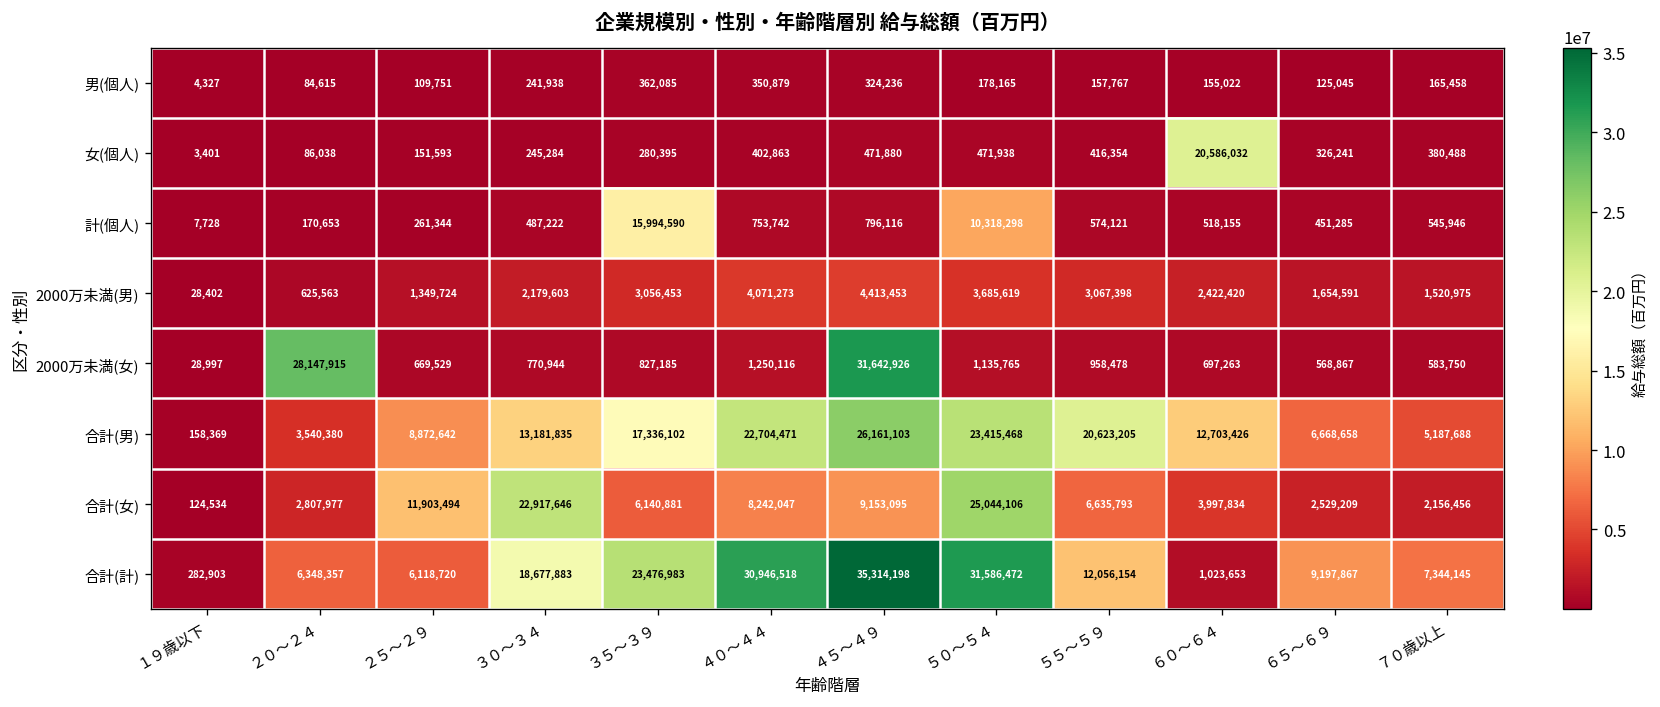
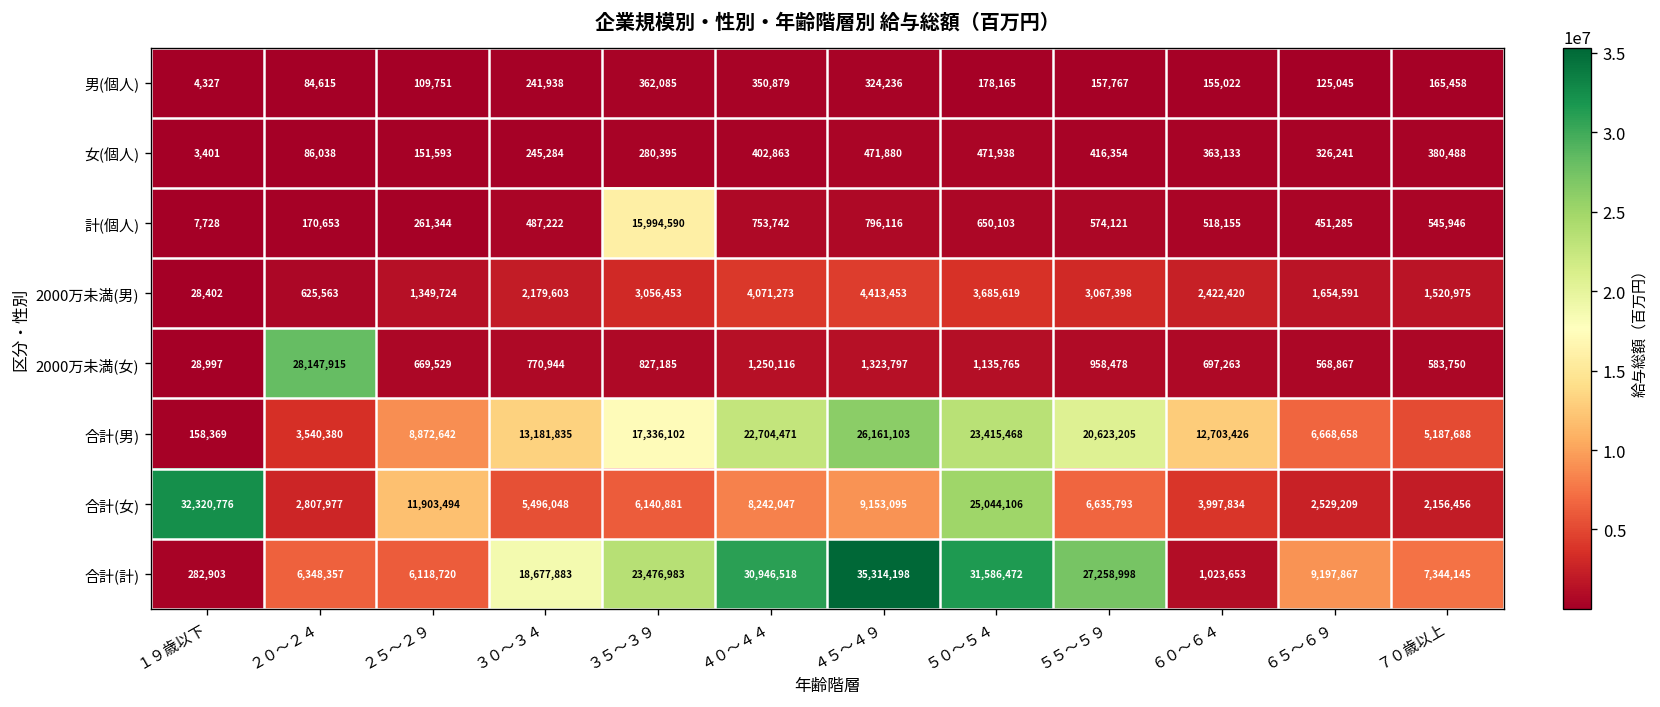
  {
    "男(個人)": {
      "１９歳以下": "4,327",
      "２０～２４": "84,615",
      "２５～２９": "109,751",
      "３０～３４": "241,938",
      "３５～３９": "362,085",
      "４０～４４": "350,879",
      "４５～４９": "324,236",
      "５０～５４": "178,165",
      "５５～５９": "157,767",
      "６０～６４": "155,022",
      "６５～６９": "125,045",
      "７０歳以上": "165,458"
    },
    "女(個人)": {
      "１９歳以下": "3,401",
      "２０～２４": "86,038",
      "２５～２９": "151,593",
      "３０～３４": "245,284",
      "３５～３９": "280,395",
      "４０～４４": "402,863",
      "４５～４９": "471,880",
      "５０～５４": "471,938",
      "５５～５９": "416,354",
-     "６０～６４": "20,586,032",
+     "６０～６４": "363,133",
      "６５～６９": "326,241",
      "７０歳以上": "380,488"
    },
    "計(個人)": {
      "１９歳以下": "7,728",
      "２０～２４": "170,653",
      "２５～２９": "261,344",
      "３０～３４": "487,222",
      "３５～３９": "15,994,590",
      "４０～４４": "753,742",
      "４５～４９": "796,116",
-     "５０～５４": "10,318,298",
+     "５０～５４": "650,103",
      "５５～５９": "574,121",
      "６０～６４": "518,155",
      "６５～６９": "451,285",
      "７０歳以上": "545,946"
    },
    "2000万未満(男)": {
      "１９歳以下": "28,402",
      "２０～２４": "625,563",
      "２５～２９": "1,349,724",
      "３０～３４": "2,179,603",
      "３５～３９": "3,056,453",
      "４０～４４": "4,071,273",
      "４５～４９": "4,413,453",
      "５０～５４": "3,685,619",
      "５５～５９": "3,067,398",
      "６０～６４": "2,422,420",
      "６５～６９": "1,654,591",
      "７０歳以上": "1,520,975"
    },
    "2000万未満(女)": {
      "１９歳以下": "28,997",
      "２０～２４": "28,147,915",
      "２５～２９": "669,529",
      "３０～３４": "770,944",
      "３５～３９": "827,185",
      "４０～４４": "1,250,116",
-     "４５～４９": "31,642,926",
+     "４５～４９": "1,323,797",
      "５０～５４": "1,135,765",
      "５５～５９": "958,478",
      "６０～６４": "697,263",
      "６５～６９": "568,867",
      "７０歳以上": "583,750"
    },
    "合計(男)": {
      "１９歳以下": "158,369",
      "２０～２４": "3,540,380",
      "２５～２９": "8,872,642",
      "３０～３４": "13,181,835",
      "３５～３９": "17,336,102",
      "４０～４４": "22,704,471",
      "４５～４９": "26,161,103",
      "５０～５４": "23,415,468",
      "５５～５９": "20,623,205",
      "６０～６４": "12,703,426",
      "６５～６９": "6,668,658",
      "７０歳以上": "5,187,688"
    },
    "合計(女)": {
-     "１９歳以下": "124,534",
+     "１９歳以下": "32,320,776",
      "２０～２４": "2,807,977",
      "２５～２９": "11,903,494",
-     "３０～３４": "22,917,646",
+     "３０～３４": "5,496,048",
      "３５～３９": "6,140,881",
      "４０～４４": "8,242,047",
      "４５～４９": "9,153,095",
      "５０～５４": "25,044,106",
      "５５～５９": "6,635,793",
      "６０～６４": "3,997,834",
      "６５～６９": "2,529,209",
      "７０歳以上": "2,156,456"
    },
    "合計(計)": {
      "１９歳以下": "282,903",
      "２０～２４": "6,348,357",
      "２５～２９": "6,118,720",
      "３０～３４": "18,677,883",
      "３５～３９": "23,476,983",
      "４０～４４": "30,946,518",
      "４５～４９": "35,314,198",
      "５０～５４": "31,586,472",
-     "５５～５９": "12,056,154",
+     "５５～５９": "27,258,998",
      "６０～６４": "1,023,653",
      "６５～６９": "9,197,867",
      "７０歳以上": "7,344,145"
    }
  }
